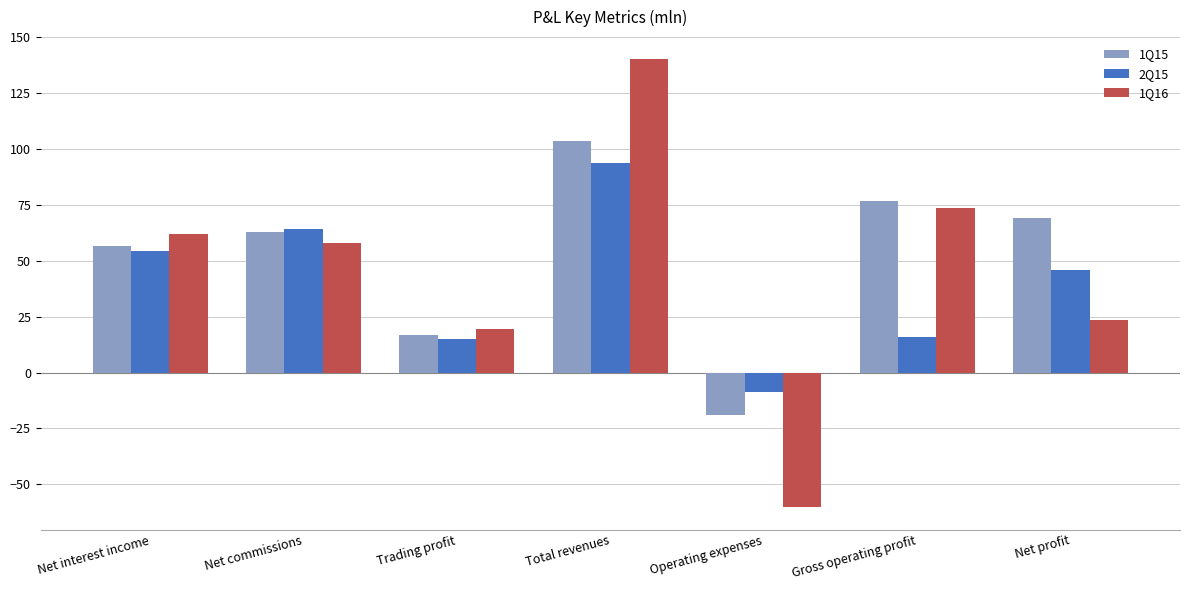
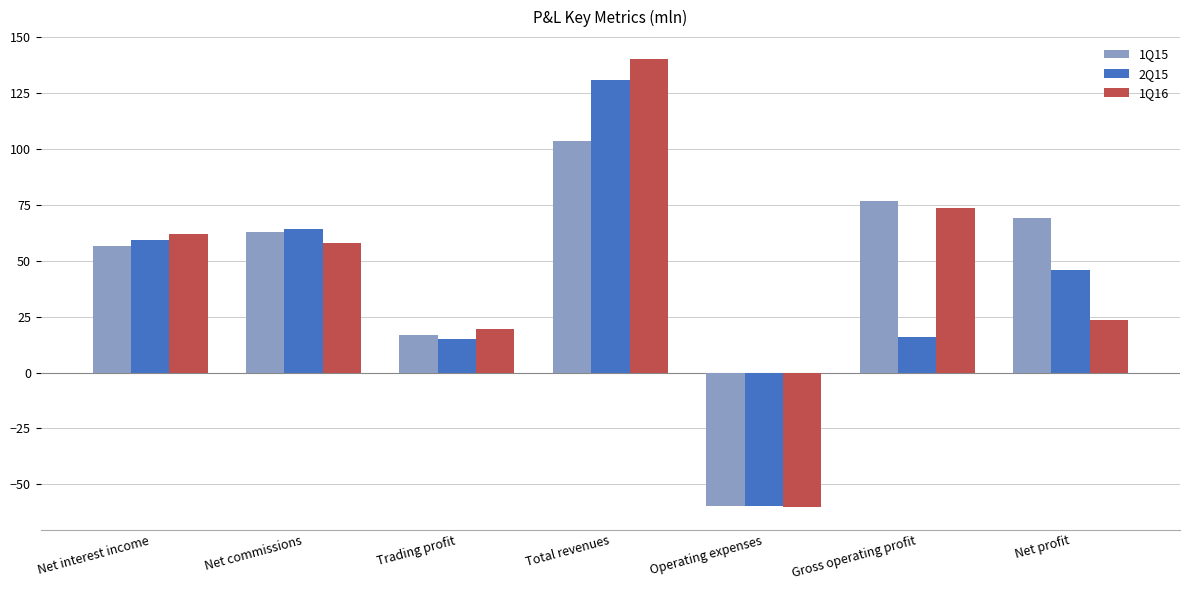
  {
    "1Q15": {
      "Net interest income": 56,
      "Net commissions": 63,
      "Trading profit": 17,
      "Total revenues": 104,
-     "Operating expenses": -19,
+     "Operating expenses": -60,
      "Gross operating profit": 77,
      "Net profit": 69
    },
    "2Q15": {
-     "Net interest income": 54,
+     "Net interest income": 59,
      "Net commissions": 64,
      "Trading profit": 15,
-     "Total revenues": 94,
-     "Operating expenses": -9,
+     "Total revenues": 131,
+     "Operating expenses": -60,
      "Gross operating profit": 16,
      "Net profit": 46
    },
    "1Q16": {
      "Net interest income": 62,
      "Net commissions": 58,
      "Trading profit": 20,
      "Total revenues": 140,
      "Operating expenses": -60,
      "Gross operating profit": 74,
      "Net profit": 23
    }
  }
